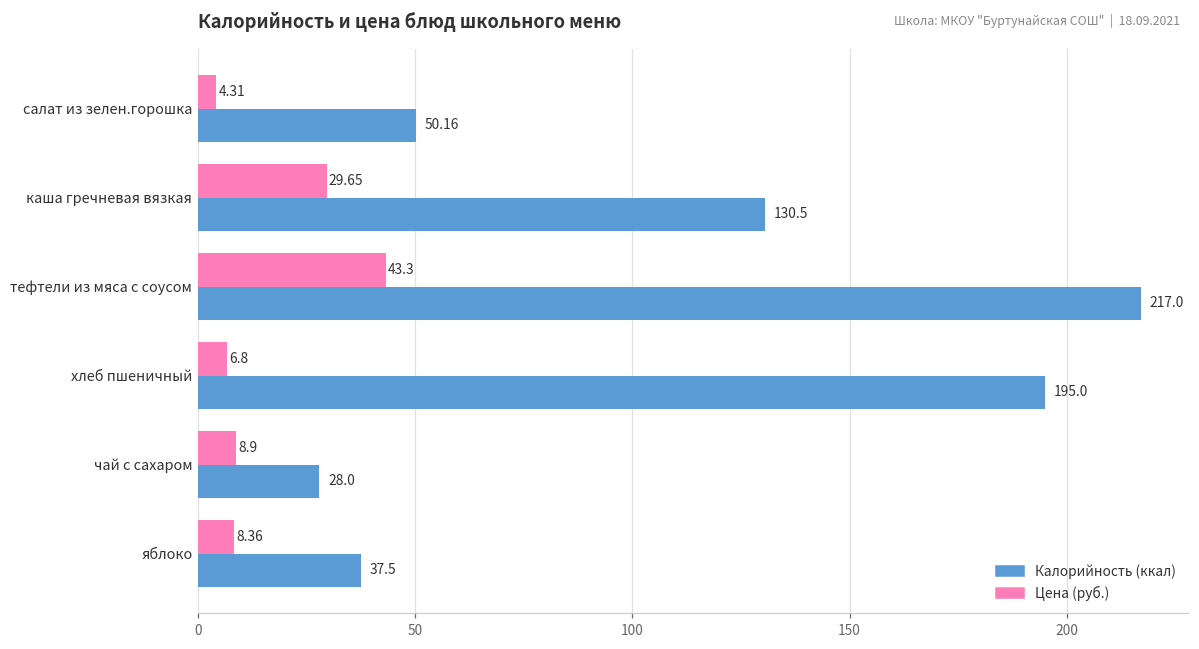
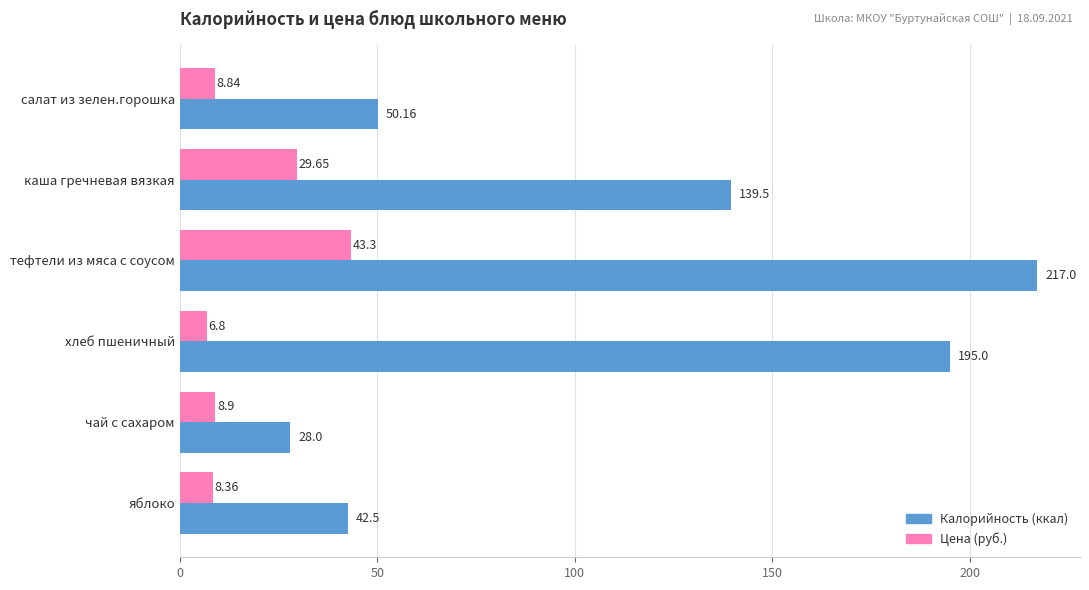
  {
    "Калорийность (ккал)": {
      "салат из зелен.горошка": 50.16,
-     "каша гречневая вязкая": 130.5,
+     "каша гречневая вязкая": 139.5,
      "тефтели из мяса с соусом": 217.0,
      "хлеб пшеничный": 195.0,
      "чай с сахаром": 28.0,
-     "яблоко": 37.5
+     "яблоко": 42.5
    },
    "Цена (руб.)": {
-     "салат из зелен.горошка": 4.31,
+     "салат из зелен.горошка": 8.84,
      "каша гречневая вязкая": 29.65,
      "тефтели из мяса с соусом": 43.3,
      "хлеб пшеничный": 6.8,
      "чай с сахаром": 8.9,
      "яблоко": 8.36
    }
  }
